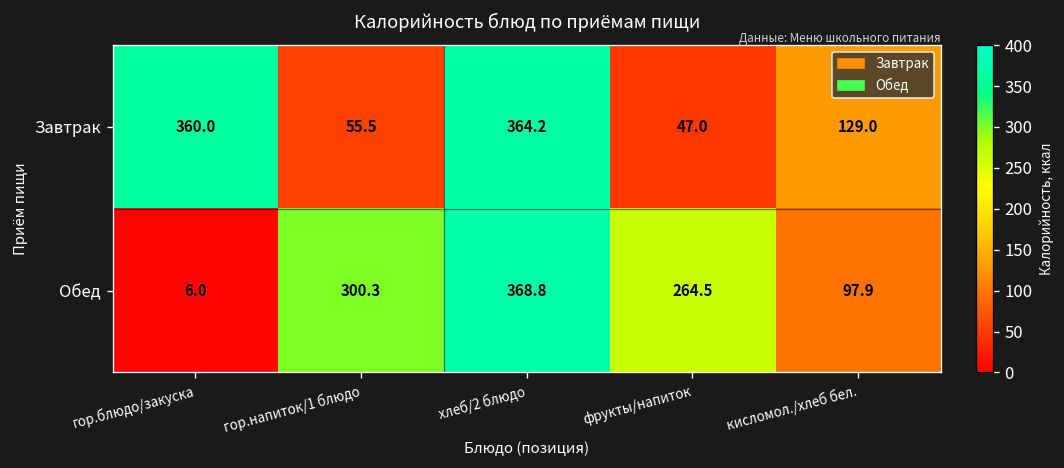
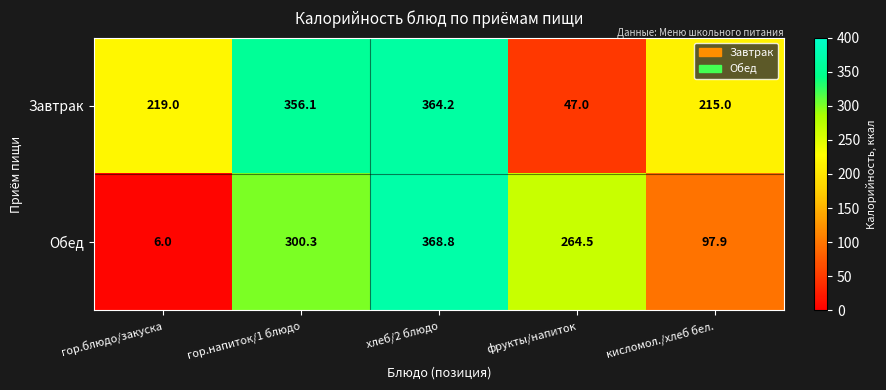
  {
    "Завтрак": {
-     "гор.блюдо/закуска": 360.0,
-     "гор.напиток/1 блюдо": 55.5,
+     "гор.блюдо/закуска": 219.0,
+     "гор.напиток/1 блюдо": 356.1,
      "хлеб/2 блюдо": 364.2,
      "фрукты/напиток": 47.0,
-     "кисломол./хлеб бел.": 129.0
+     "кисломол./хлеб бел.": 215.0
    },
    "Обед": {
      "гор.блюдо/закуска": 6.0,
      "гор.напиток/1 блюдо": 300.3,
      "хлеб/2 блюдо": 368.8,
      "фрукты/напиток": 264.5,
      "кисломол./хлеб бел.": 97.9
    }
  }
